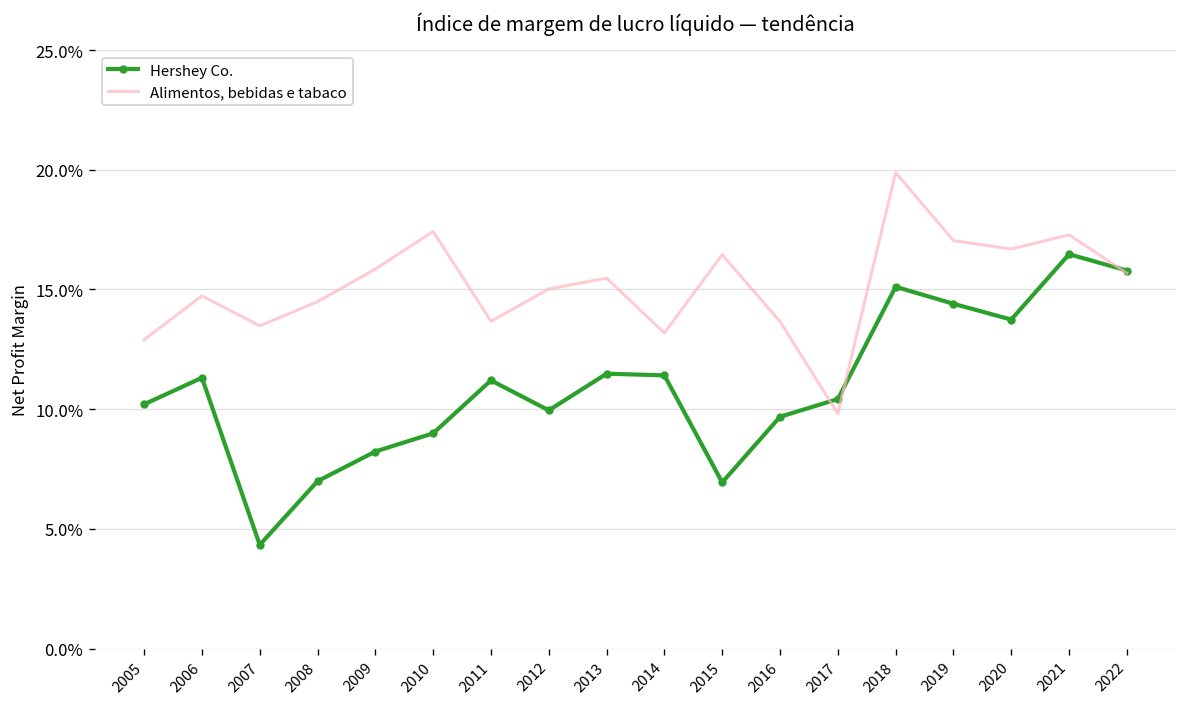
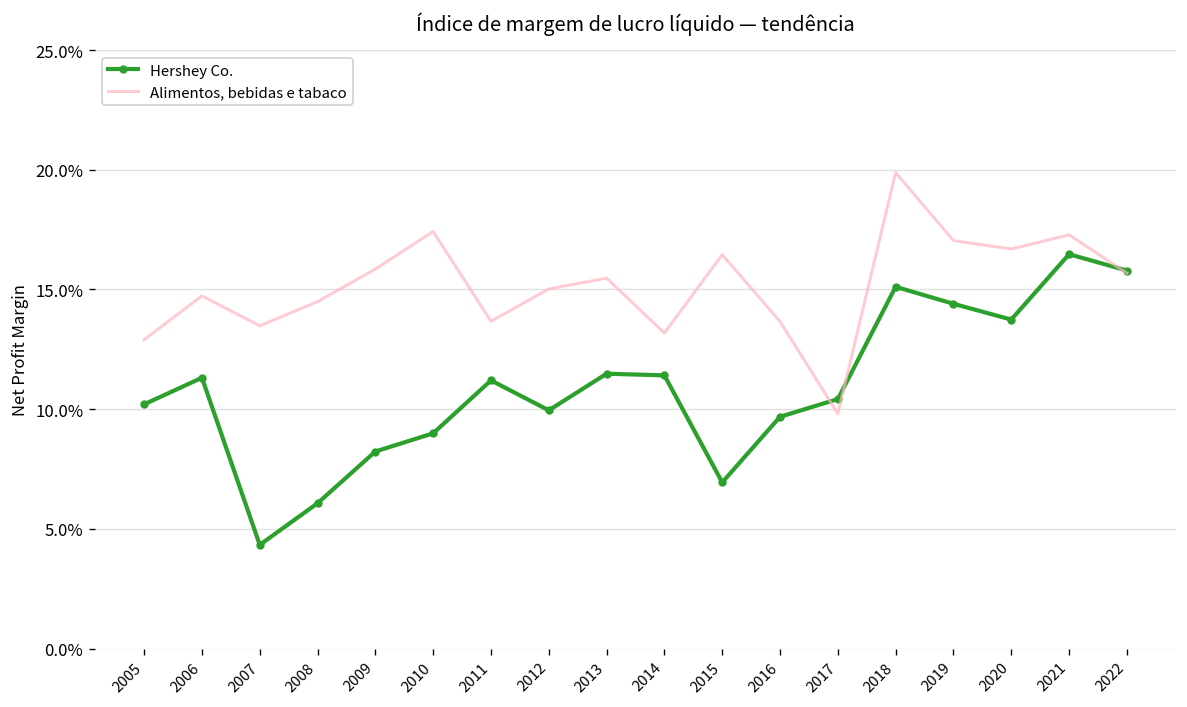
  {
    "Hershey Co.": {
      "2005": "10.2%",
      "2006": "11.3%",
      "2007": "4.3%",
-     "2008": "7.0%",
+     "2008": "6.1%",
      "2009": "8.2%",
      "2010": "9.0%",
      "2011": "11.2%",
      "2012": "10.0%",
      "2013": "11.5%",
      "2014": "11.4%",
      "2015": "6.9%",
      "2016": "9.7%",
      "2017": "10.4%",
      "2018": "15.1%",
      "2019": "14.4%",
      "2020": "13.7%",
      "2021": "16.5%"
    },
    "Alimentos, bebidas e tabaco": {
      "2005": "12.9%",
      "2006": "14.7%",
      "2007": "13.5%",
      "2008": "14.5%",
      "2009": "15.9%",
      "2010": "17.4%",
      "2011": "13.7%",
      "2012": "15.0%",
      "2013": "15.5%",
      "2014": "13.2%",
      "2015": "16.5%",
      "2016": "13.7%",
      "2017": "9.8%",
      "2018": "19.9%",
      "2019": "17.0%",
      "2020": "16.7%",
      "2021": "17.3%"
    }
  }
